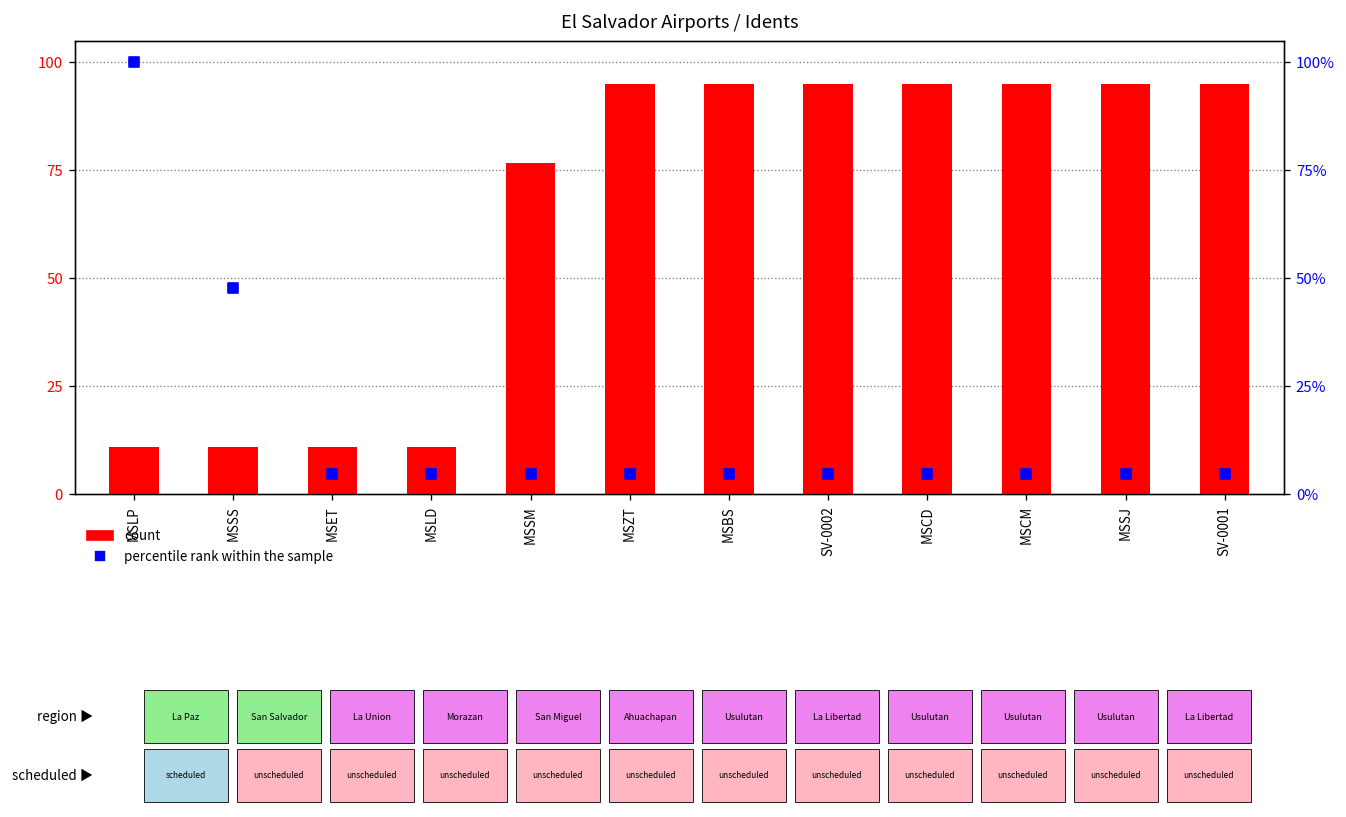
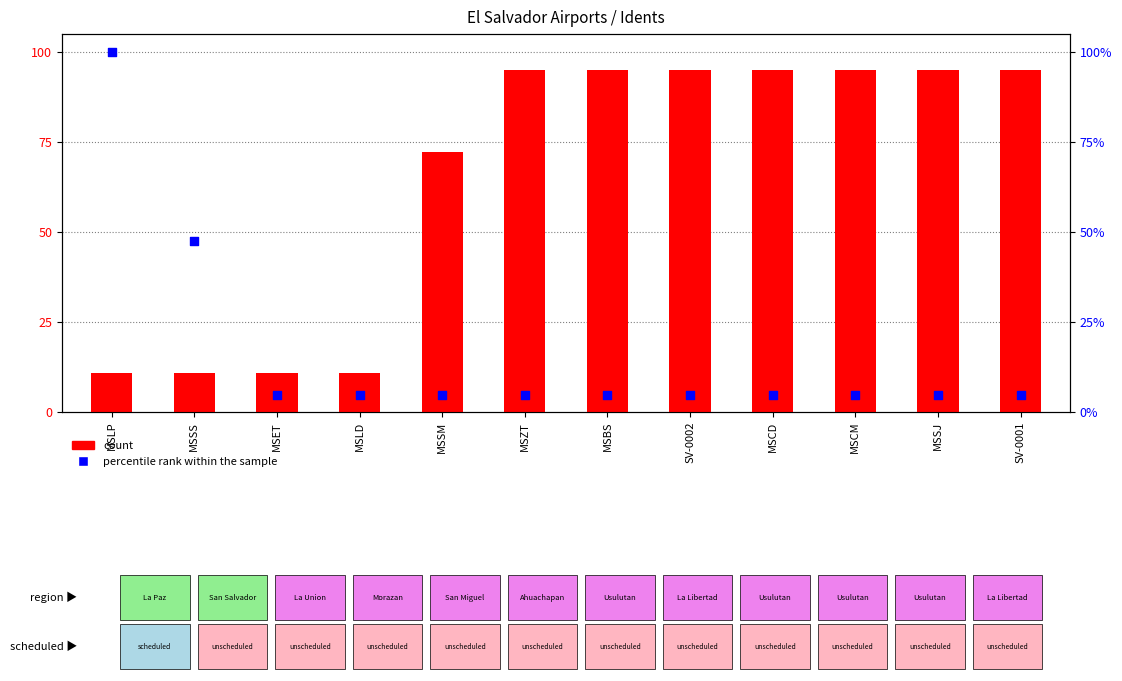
  {
    "count": {
      "MSLP": 11,
      "MSSS": 11,
      "MSET": 11,
      "MSLD": 11,
-     "MSSM": 77,
+     "MSSM": 72,
      "MSZT": 95,
      "MSBS": 95,
      "SV-0002": 95,
      "MSCD": 95,
      "MSCM": 95,
      "MSSJ": 95,
      "SV-0001": 95
    }
  }
